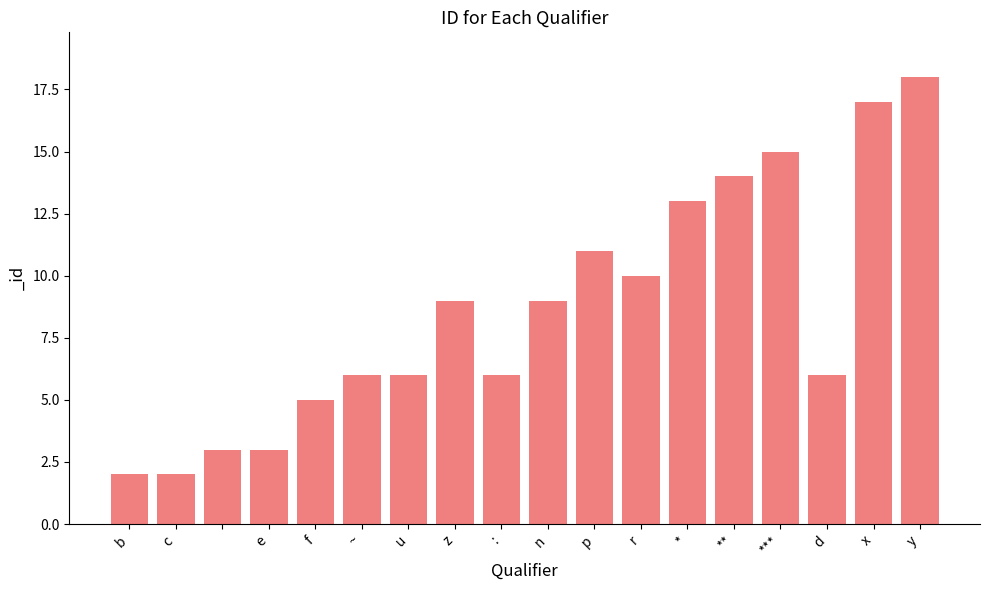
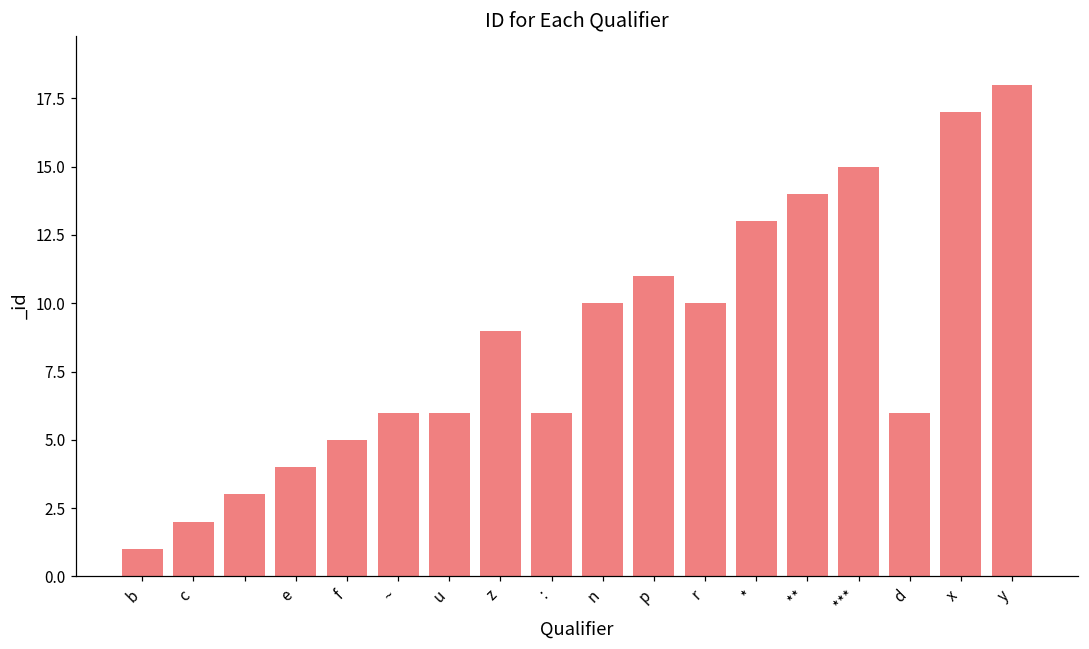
  {
-   "b": 2,
+   "b": 1,
    "c": 2,
-   "e": 3,
+   "e": 4,
    "f": 5,
    "~": 6,
    "u": 6,
    "z": 9,
    ":": 6,
-   "n": 9,
+   "n": 10,
    "p": 11,
    "r": 10,
    "*": 13,
    "**": 14,
    "***": 15,
    "d": 6,
    "x": 17,
    "y": 18
  }
